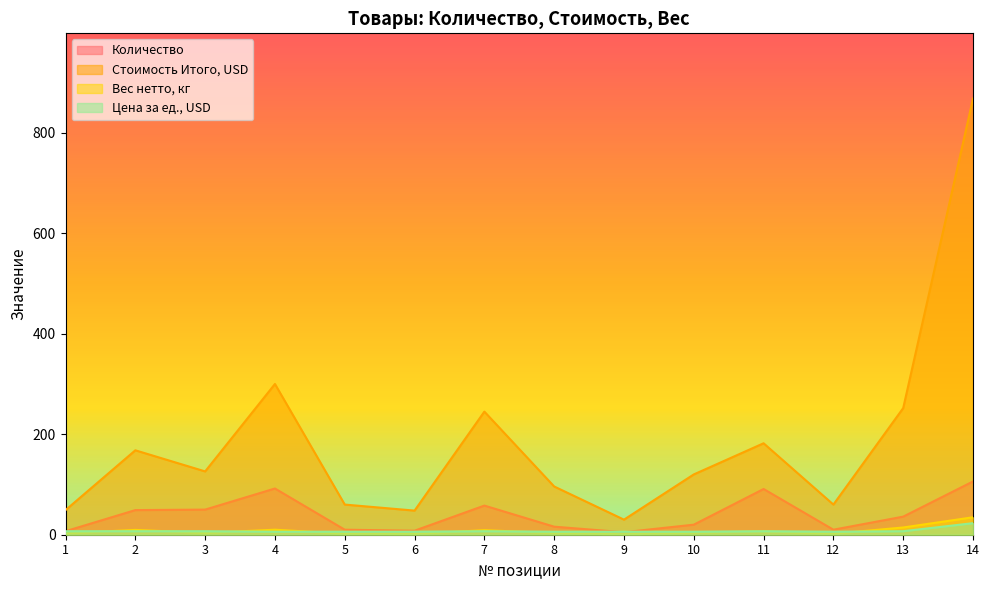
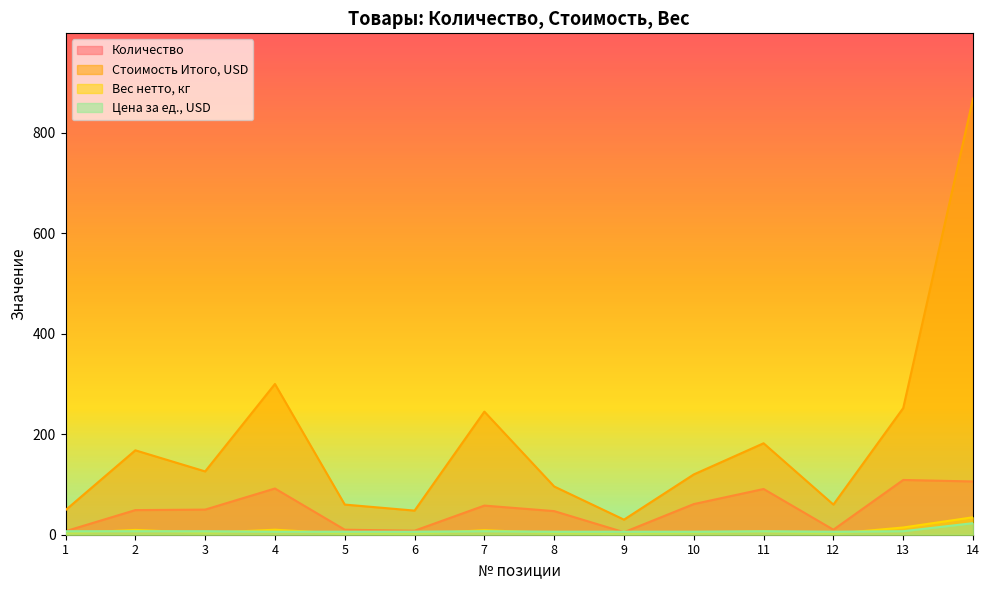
  {
    "Количество": {
      "2": 50,
      "3": 50,
      "4": 90,
      "7": 60,
-     "8": 20,
-     "10": 20,
+     "8": 50,
+     "10": 60,
      "11": 90,
-     "13": 40,
+     "13": 110,
      "14": 110
    },
    "Цена за ед., USD": {
      "13": 10,
      "14": 20
    }
  }
